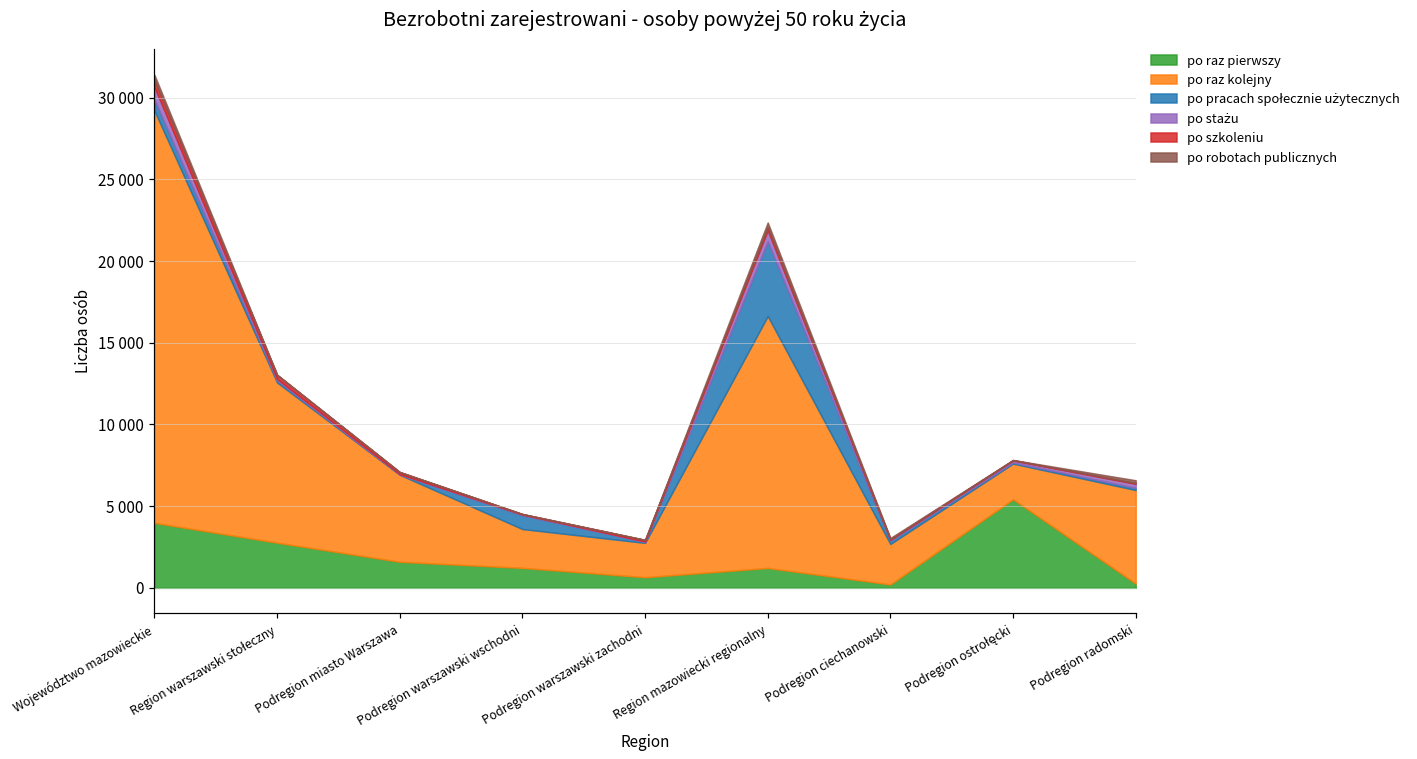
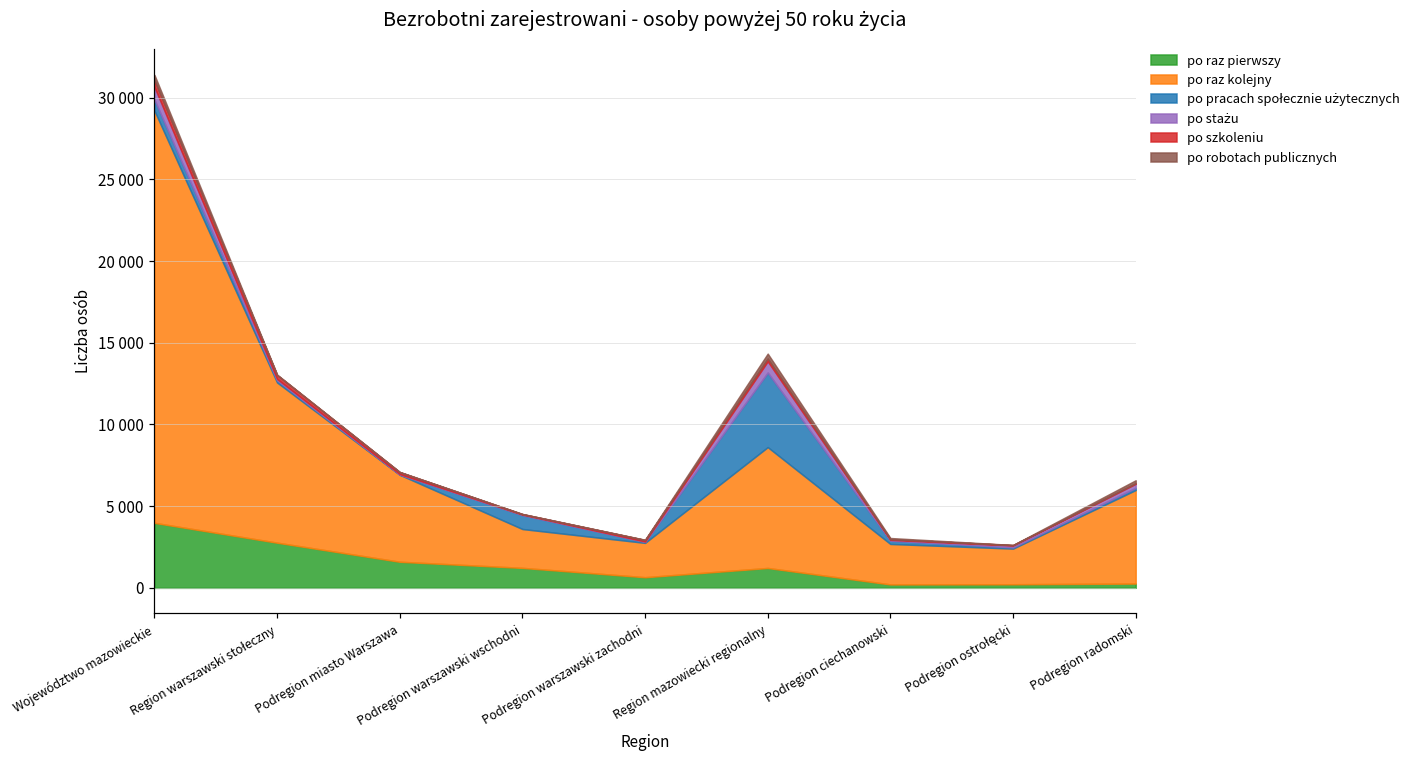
  {
    "po raz pierwszy": {
      "Województwo mazowieckie": 4000,
      "Region warszawski stołeczny": 2800,
      "Podregion miasto Warszawa": 1600,
      "Podregion warszawski wschodni": 1200,
      "Podregion warszawski zachodni": 600,
      "Region mazowiecki regionalny": 1200,
      "Podregion ciechanowski": 200,
-     "Podregion ostrołęcki": 5400,
+     "Podregion ostrołęcki": 200,
      "Podregion radomski": 300
    },
    "po raz kolejny": {
      "Województwo mazowieckie": 25200,
      "Podregion warszawski wschodni": 2400,
-     "Region mazowiecki regionalny": 15400,
+     "Region mazowiecki regionalny": 7400,
      "Podregion ciechanowski": 2500
    },
    "po pracach społecznie użytecznych": {
      "Województwo mazowieckie": 700,
      "Region mazowiecki regionalny": 4600
    },
    "po stażu": {
      "Województwo mazowieckie": 800,
      "Region mazowiecki regionalny": 700
    },
    "po szkoleniu": {
      "Województwo mazowieckie": 400,
      "Region mazowiecki regionalny": 200
    },
    "po robotach publicznych": {
      "Województwo mazowieckie": 300,
      "Region mazowiecki regionalny": 300,
      "Podregion radomski": 200
    }
  }
